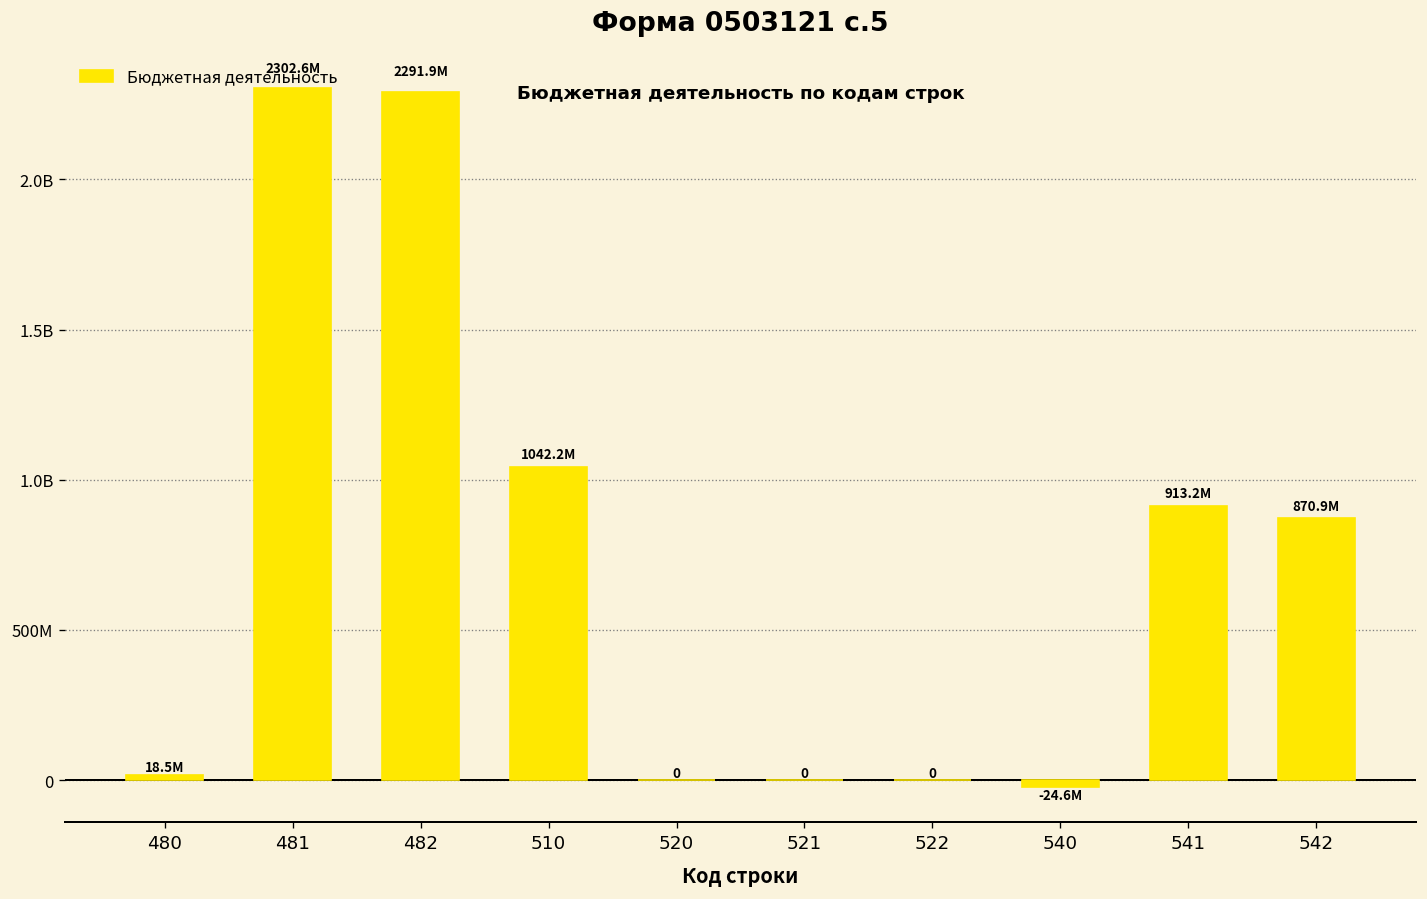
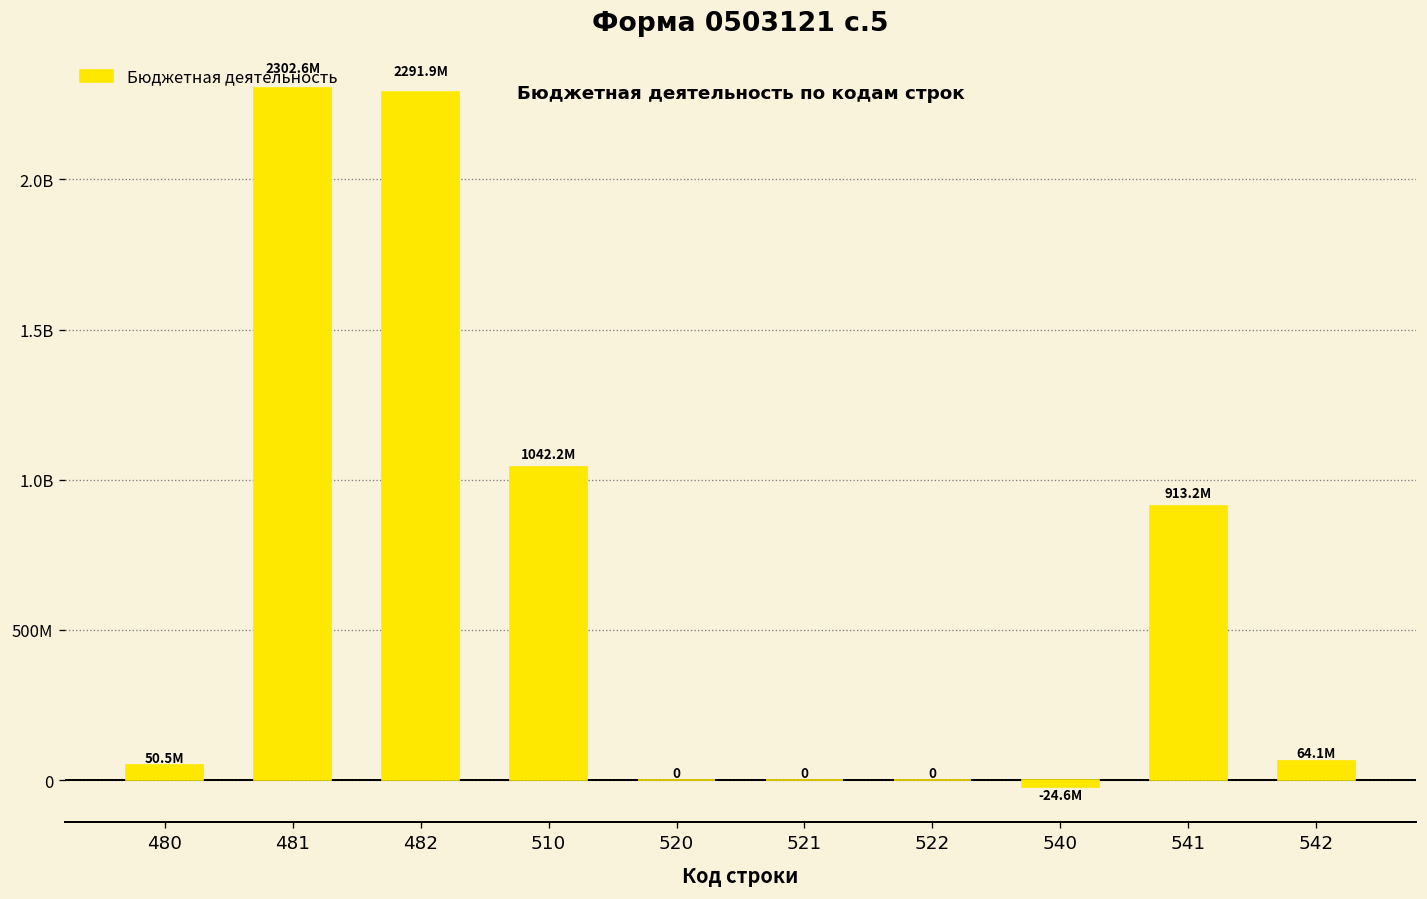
  {
-   "480": "18.5M",
+   "480": "50.5M",
    "481": "2302.6M",
    "482": "2291.9M",
    "510": "1042.2M",
    "520": "0",
    "521": "0",
    "522": "0",
    "540": "-24.6M",
    "541": "913.2M",
-   "542": "870.9M"
+   "542": "64.1M"
  }
